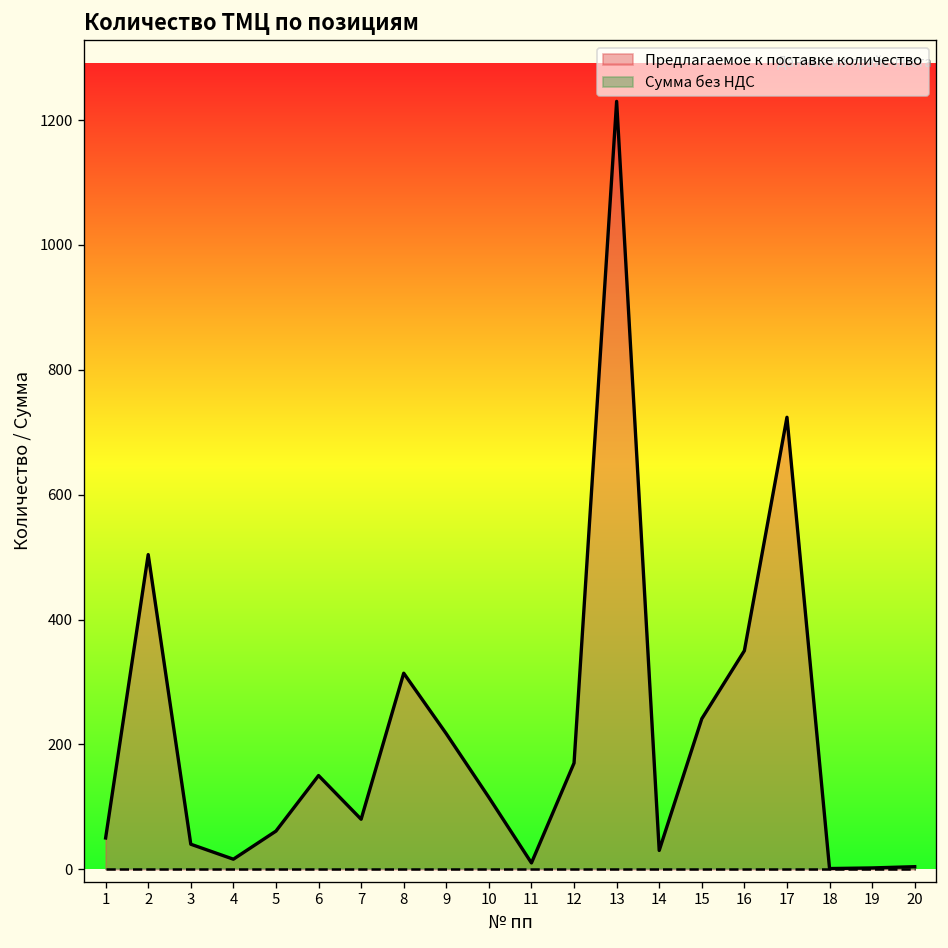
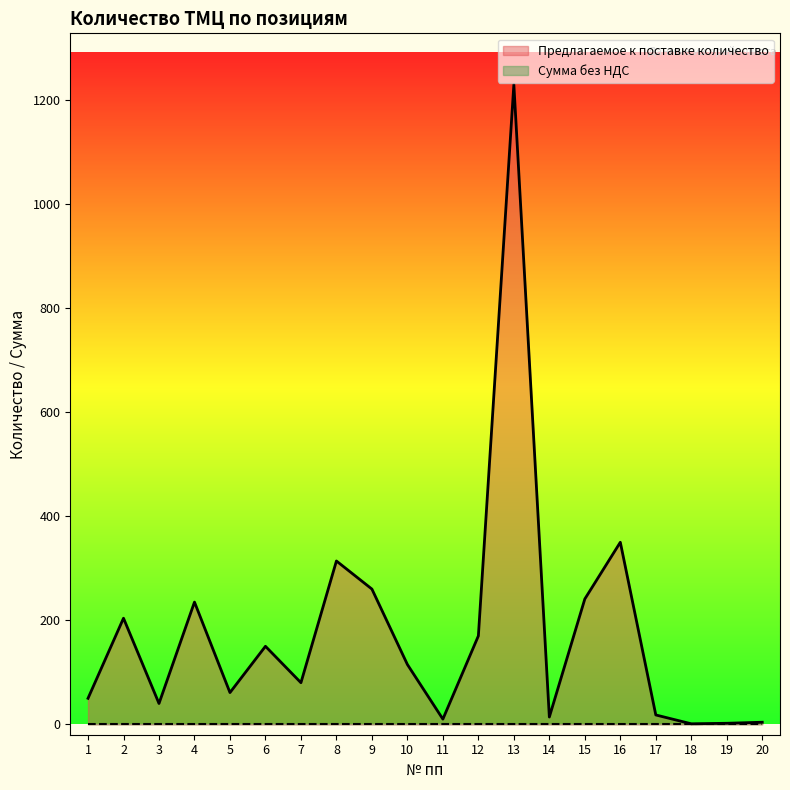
  {
    "Предлагаемое к поставке количество": {
      "1": 50,
-     "2": 500,
+     "2": 200,
      "3": 40,
-     "4": 20,
+     "4": 240,
      "5": 60,
      "6": 150,
      "7": 80,
      "8": 310,
-     "9": 220,
+     "9": 260,
      "10": 120,
      "11": 10,
      "12": 170,
      "13": 1230,
-     "14": 30,
+     "14": 10,
      "15": 240,
      "16": 350,
-     "17": 720
+     "17": 20
    },
    "Сумма без НДС": {
      "1": 0,
      "2": 0,
      "3": 0,
      "4": 0,
      "5": 0,
      "6": 0,
      "7": 0,
      "8": 0,
      "9": 0,
      "10": 0,
      "11": 0,
      "12": 0,
      "13": 0,
      "14": 0,
      "15": 0,
      "16": 0,
      "17": 0
    }
  }
